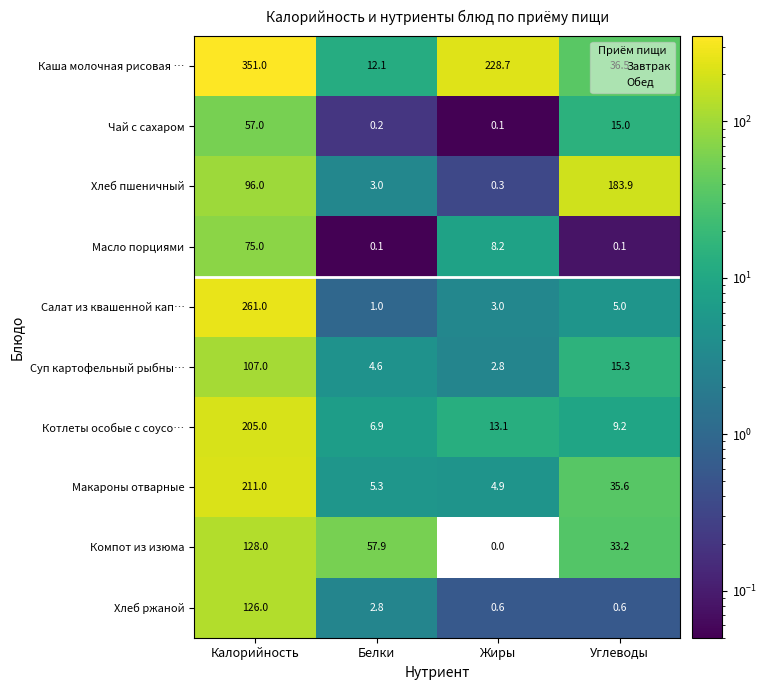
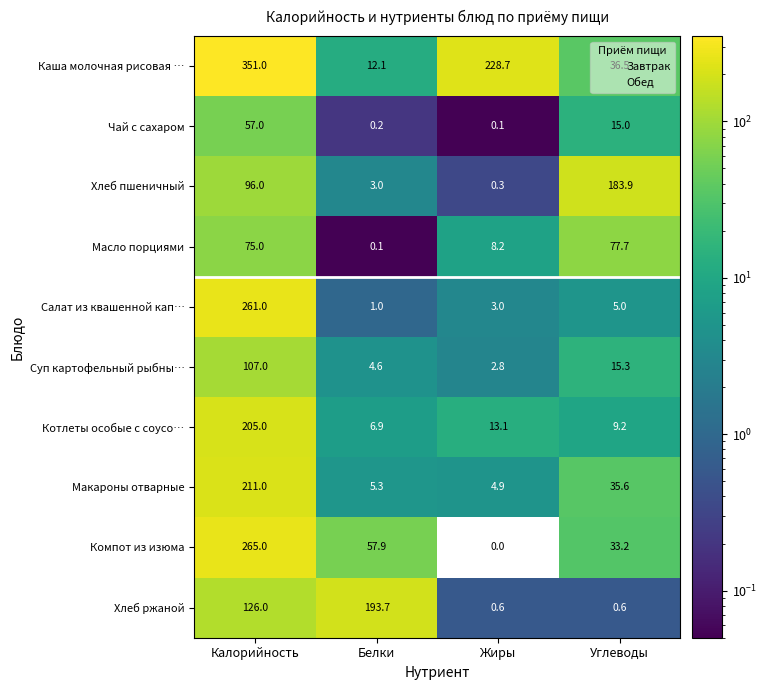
  {
    "Каша молочная рисовая …": {
      "Калорийность": 351.0,
      "Белки": 12.1,
      "Жиры": 228.7
    },
    "Чай с сахаром": {
      "Калорийность": 57.0,
      "Белки": 0.2,
      "Жиры": 0.1,
      "Углеводы": 15.0
    },
    "Хлеб пшеничный": {
      "Калорийность": 96.0,
      "Белки": 3.0,
      "Жиры": 0.3,
      "Углеводы": 183.9
    },
    "Масло порциями": {
      "Калорийность": 75.0,
      "Белки": 0.1,
      "Жиры": 8.2,
-     "Углеводы": 0.1
+     "Углеводы": 77.7
    },
    "Салат из квашенной кап…": {
      "Калорийность": 261.0,
      "Белки": 1.0,
      "Жиры": 3.0,
      "Углеводы": 5.0
    },
    "Суп картофельный рыбны…": {
      "Калорийность": 107.0,
      "Белки": 4.6,
      "Жиры": 2.8,
      "Углеводы": 15.3
    },
    "Котлеты особые с соусо…": {
      "Калорийность": 205.0,
      "Белки": 6.9,
      "Жиры": 13.1,
      "Углеводы": 9.2
    },
    "Макароны отварные": {
      "Калорийность": 211.0,
      "Белки": 5.3,
      "Жиры": 4.9,
      "Углеводы": 35.6
    },
    "Компот из изюма": {
-     "Калорийность": 128.0,
+     "Калорийность": 265.0,
      "Белки": 57.9,
      "Жиры": 0.0,
      "Углеводы": 33.2
    },
    "Хлеб ржаной": {
      "Калорийность": 126.0,
-     "Белки": 2.8,
+     "Белки": 193.7,
      "Жиры": 0.6,
      "Углеводы": 0.6
    }
  }
